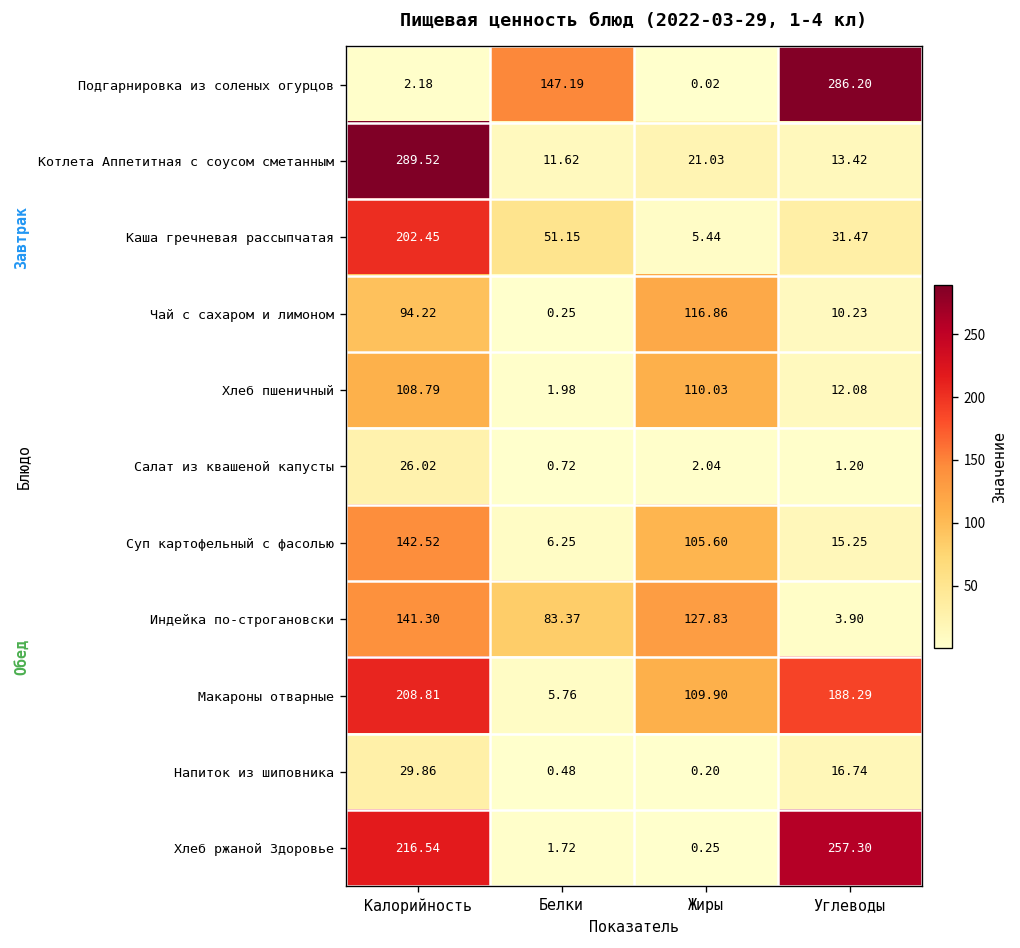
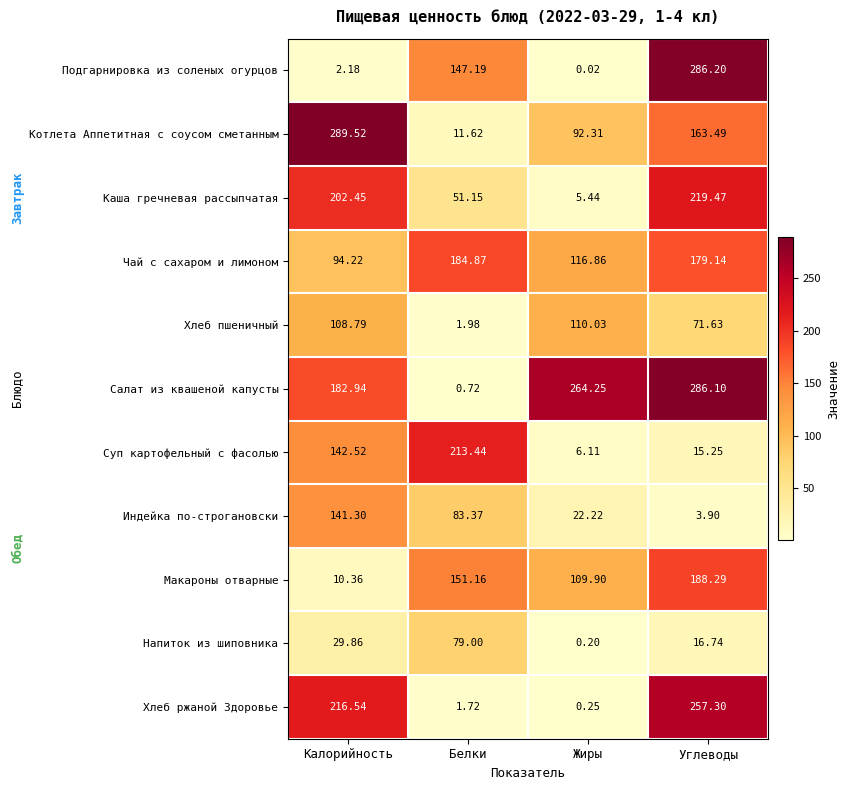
  {
    "Подгарнировка из соленых огурцов": {
      "Калорийность": 2.18,
      "Белки": 147.19,
      "Жиры": 0.02,
      "Углеводы": 286.20
    },
    "Котлета Аппетитная с соусом сметанным": {
      "Калорийность": 289.52,
      "Белки": 11.62,
-     "Жиры": 21.03,
-     "Углеводы": 13.42
+     "Жиры": 92.31,
+     "Углеводы": 163.49
    },
    "Каша гречневая рассыпчатая": {
      "Калорийность": 202.45,
      "Белки": 51.15,
      "Жиры": 5.44,
-     "Углеводы": 31.47
+     "Углеводы": 219.47
    },
    "Чай с сахаром и лимоном": {
      "Калорийность": 94.22,
-     "Белки": 0.25,
+     "Белки": 184.87,
      "Жиры": 116.86,
-     "Углеводы": 10.23
+     "Углеводы": 179.14
    },
    "Хлеб пшеничный": {
      "Калорийность": 108.79,
      "Белки": 1.98,
      "Жиры": 110.03,
-     "Углеводы": 12.08
+     "Углеводы": 71.63
    },
    "Салат из квашеной капусты": {
-     "Калорийность": 26.02,
+     "Калорийность": 182.94,
      "Белки": 0.72,
-     "Жиры": 2.04,
-     "Углеводы": 1.20
+     "Жиры": 264.25,
+     "Углеводы": 286.10
    },
    "Суп картофельный с фасолью": {
      "Калорийность": 142.52,
-     "Белки": 6.25,
-     "Жиры": 105.60,
+     "Белки": 213.44,
+     "Жиры": 6.11,
      "Углеводы": 15.25
    },
    "Индейка по-строгановски": {
      "Калорийность": 141.30,
      "Белки": 83.37,
-     "Жиры": 127.83,
+     "Жиры": 22.22,
      "Углеводы": 3.90
    },
    "Макароны отварные": {
-     "Калорийность": 208.81,
-     "Белки": 5.76,
+     "Калорийность": 10.36,
+     "Белки": 151.16,
      "Жиры": 109.90,
      "Углеводы": 188.29
    },
    "Напиток из шиповника": {
      "Калорийность": 29.86,
-     "Белки": 0.48,
+     "Белки": 79.00,
      "Жиры": 0.20,
      "Углеводы": 16.74
    },
    "Хлеб ржаной Здоровье": {
      "Калорийность": 216.54,
      "Белки": 1.72,
      "Жиры": 0.25,
      "Углеводы": 257.30
    }
  }
